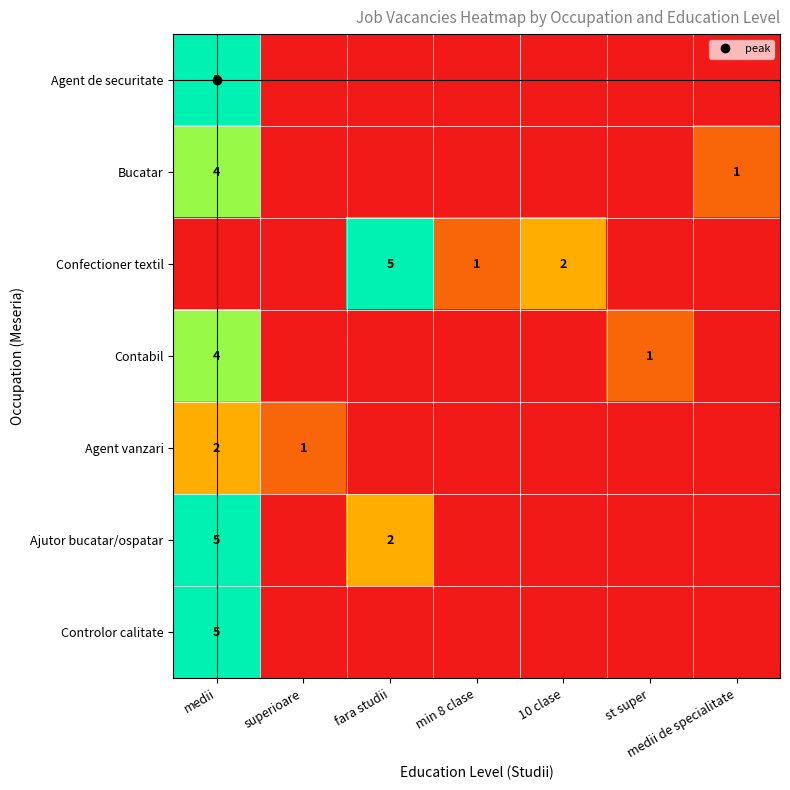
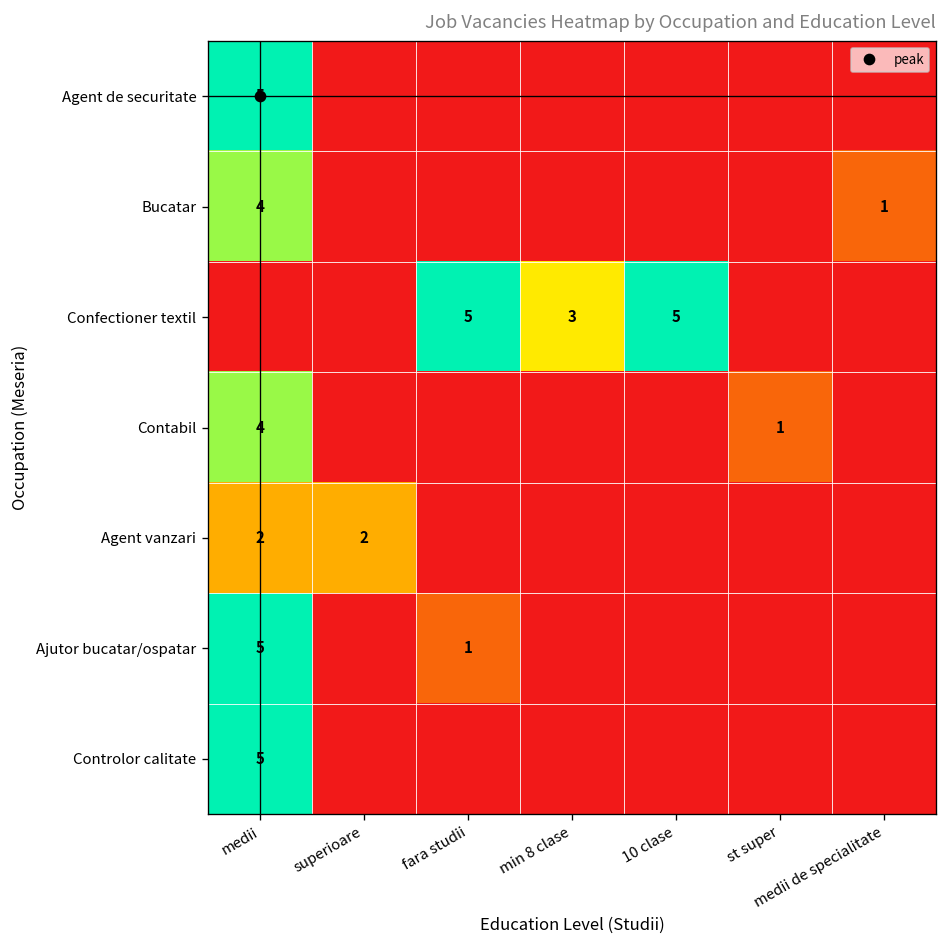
  {
    "Bucatar": {
      "medii": 4,
      "medii de specialitate": 1
    },
    "Confectioner textil": {
      "fara studii": 5,
-     "min 8 clase": 1,
-     "10 clase": 2
+     "min 8 clase": 3,
+     "10 clase": 5
    },
    "Contabil": {
      "medii": 4,
      "st super": 1
    },
    "Agent vanzari": {
      "medii": 2,
-     "superioare": 1
+     "superioare": 2
    },
    "Ajutor bucatar/ospatar": {
      "medii": 5,
-     "fara studii": 2
+     "fara studii": 1
    },
    "Controlor calitate": {
      "medii": 5
    }
  }
